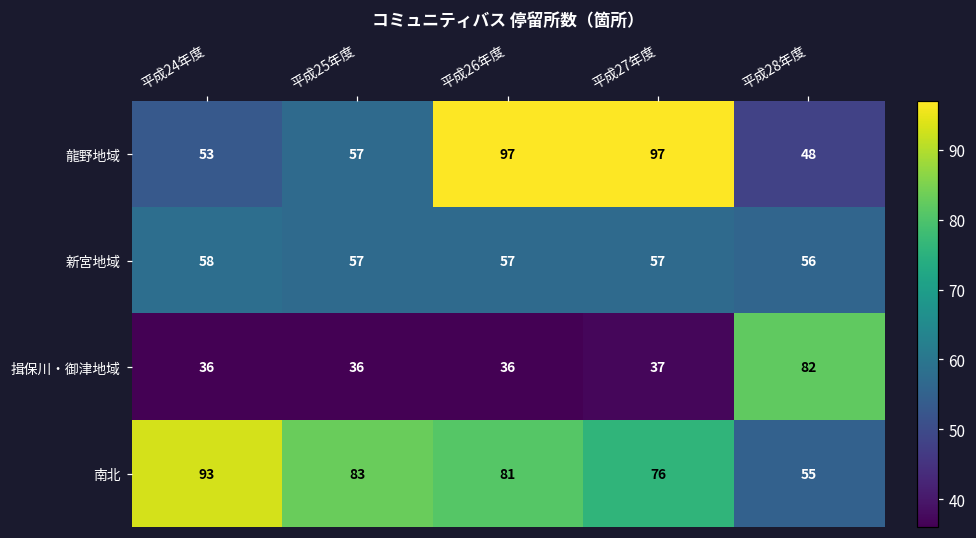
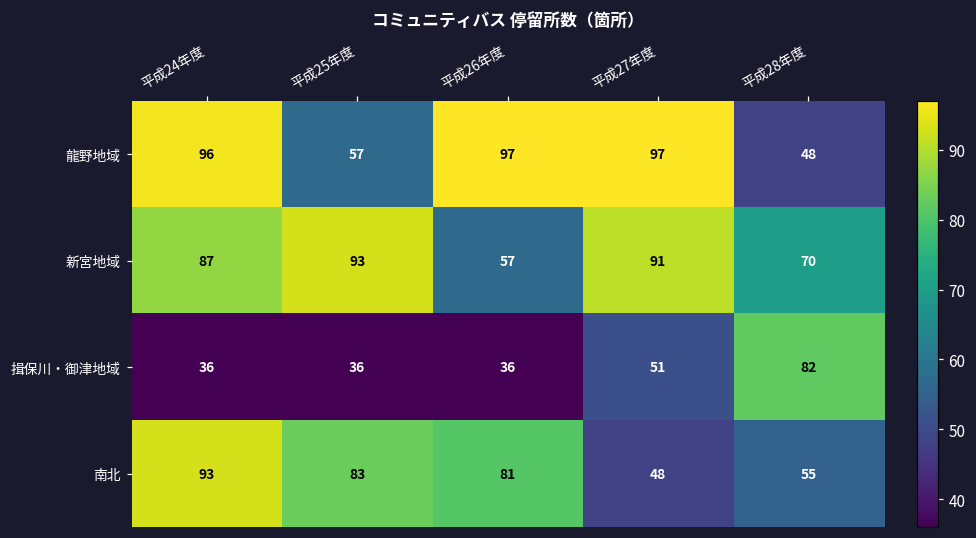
  {
    "龍野地域": {
-     "平成24年度": 53,
+     "平成24年度": 96,
      "平成25年度": 57,
      "平成26年度": 97,
      "平成27年度": 97,
      "平成28年度": 48
    },
    "新宮地域": {
-     "平成24年度": 58,
-     "平成25年度": 57,
+     "平成24年度": 87,
+     "平成25年度": 93,
      "平成26年度": 57,
-     "平成27年度": 57,
-     "平成28年度": 56
+     "平成27年度": 91,
+     "平成28年度": 70
    },
    "揖保川・御津地域": {
      "平成24年度": 36,
      "平成25年度": 36,
      "平成26年度": 36,
-     "平成27年度": 37,
+     "平成27年度": 51,
      "平成28年度": 82
    },
    "南北": {
      "平成24年度": 93,
      "平成25年度": 83,
      "平成26年度": 81,
-     "平成27年度": 76,
+     "平成27年度": 48,
      "平成28年度": 55
    }
  }
